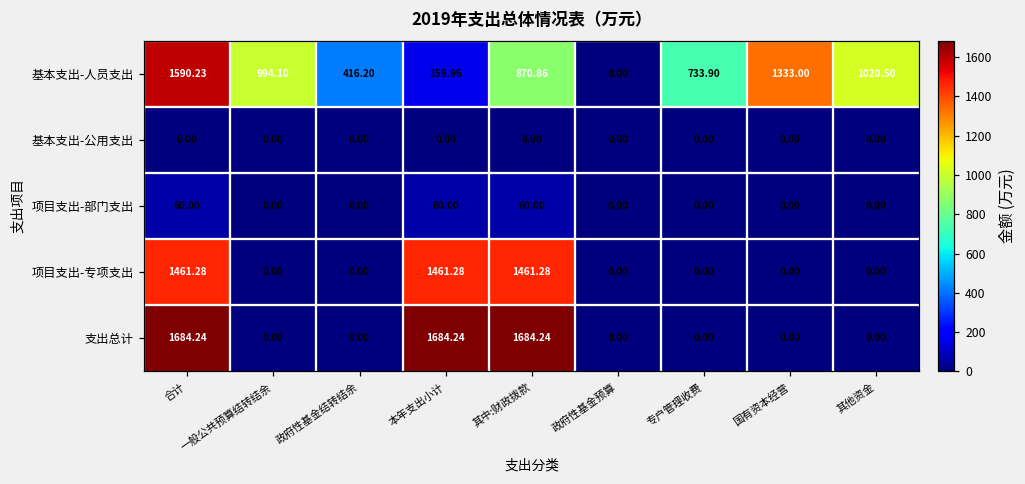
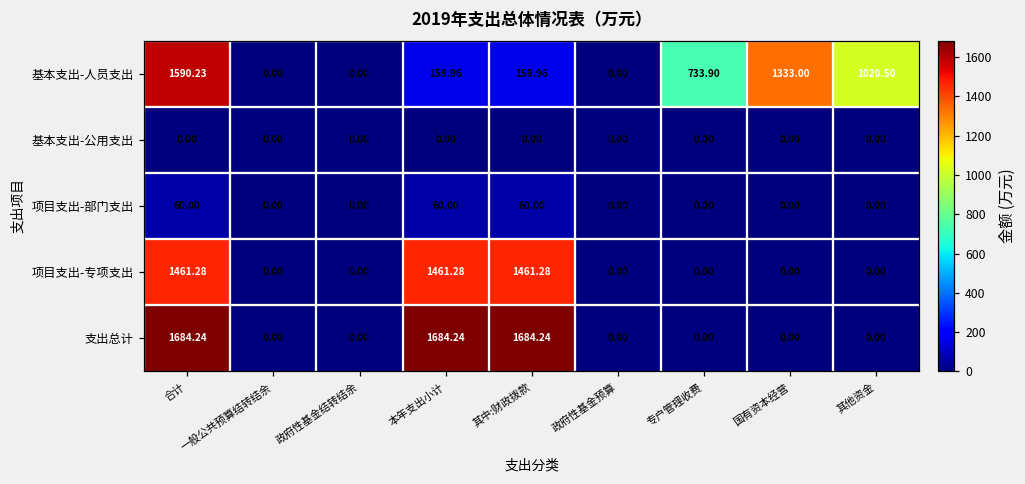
  {
    "基本支出-人员支出": {
      "合计": 1590.23,
-     "一般公共预算结转结余": 994.10,
-     "政府性基金结转结余": 416.20,
+     "一般公共预算结转结余": 0.00,
+     "政府性基金结转结余": 0.00,
      "本年支出小计": 159.96,
-     "其中:财政拨款": 870.86,
+     "其中:财政拨款": 159.96,
      "政府性基金预算": 0.00,
      "专户管理收费": 733.90,
      "国有资本经营": 1333.00,
      "其他资金": 1020.50
    },
    "基本支出-公用支出": {
      "合计": 0.00,
      "一般公共预算结转结余": 0.00,
      "政府性基金结转结余": 0.00,
      "本年支出小计": 0.00,
      "其中:财政拨款": 0.00,
      "政府性基金预算": 0.00,
      "专户管理收费": 0.00,
      "国有资本经营": 0.00,
      "其他资金": 0.00
    },
    "项目支出-部门支出": {
      "合计": 60.00,
      "一般公共预算结转结余": 0.00,
      "政府性基金结转结余": 0.00,
      "本年支出小计": 60.00,
      "其中:财政拨款": 60.00,
      "政府性基金预算": 0.00,
      "专户管理收费": 0.00,
      "国有资本经营": 0.00,
      "其他资金": 0.00
    },
    "项目支出-专项支出": {
      "合计": 1461.28,
      "一般公共预算结转结余": 0.00,
      "政府性基金结转结余": 0.00,
      "本年支出小计": 1461.28,
      "其中:财政拨款": 1461.28,
      "政府性基金预算": 0.00,
      "专户管理收费": 0.00,
      "国有资本经营": 0.00,
      "其他资金": 0.00
    },
    "支出总计": {
      "合计": 1684.24,
      "一般公共预算结转结余": 0.00,
      "政府性基金结转结余": 0.00,
      "本年支出小计": 1684.24,
      "其中:财政拨款": 1684.24,
      "政府性基金预算": 0.00,
      "专户管理收费": 0.00,
      "国有资本经营": 0.00,
      "其他资金": 0.00
    }
  }
